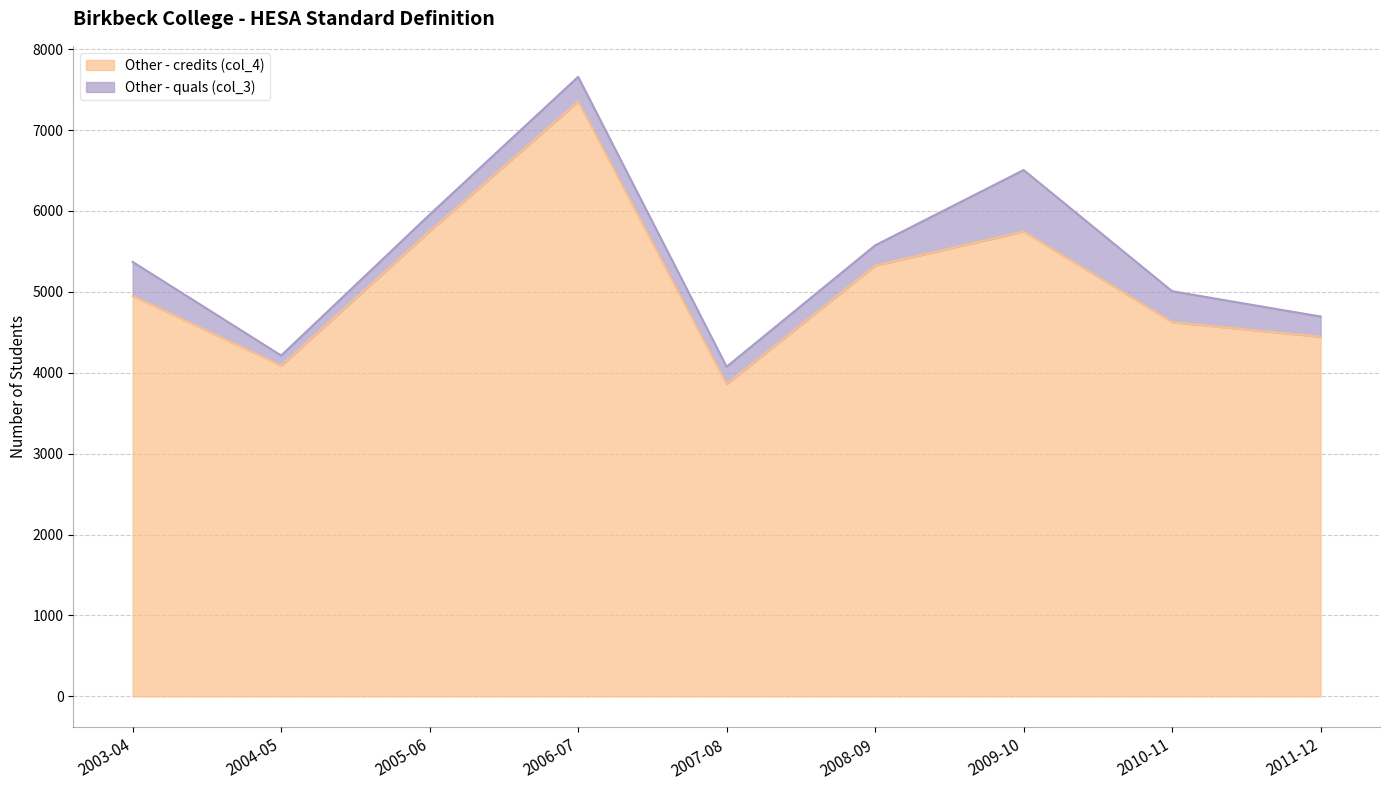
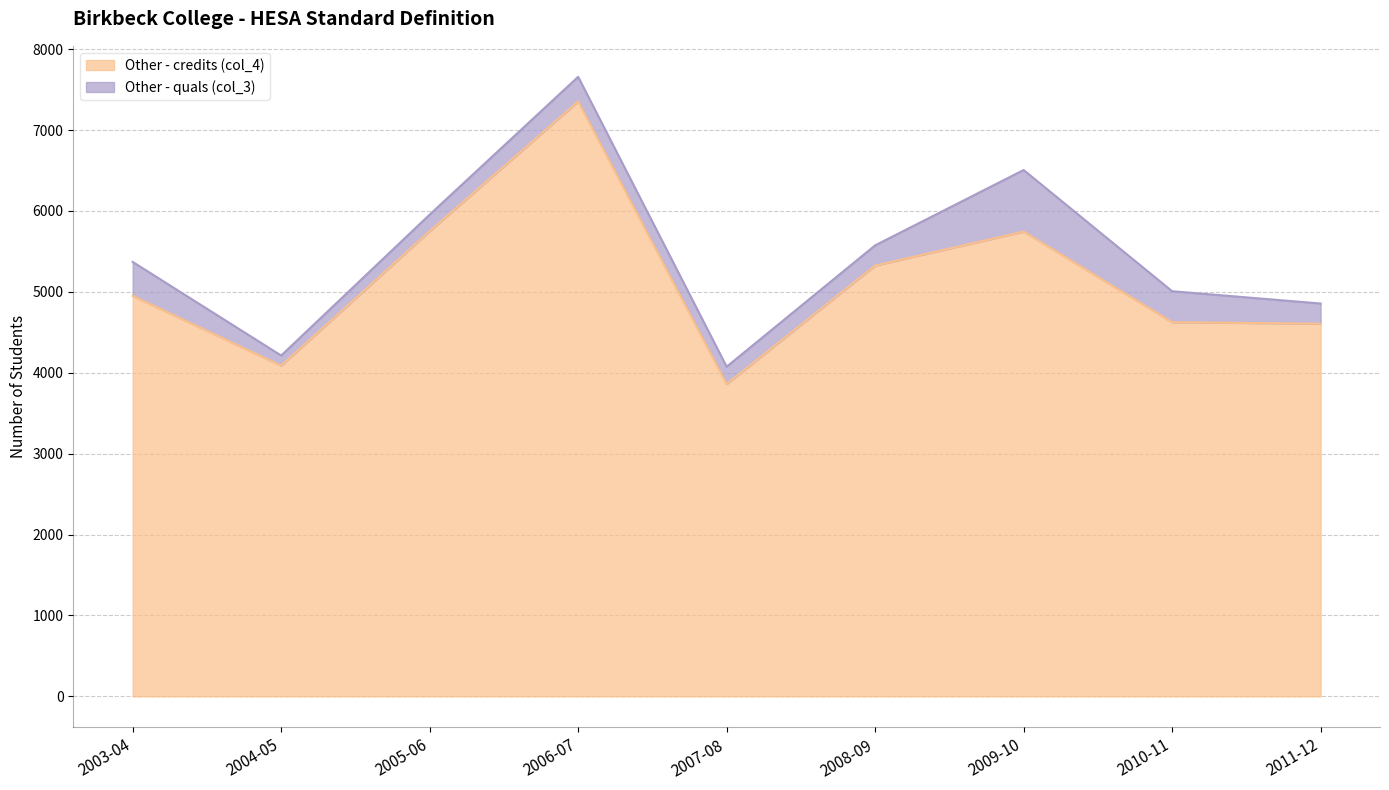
  {
    "Other - credits (col_4)": {
      "2003-04": 5000,
      "2004-05": 4100,
      "2005-06": 5800,
      "2006-07": 7400,
      "2007-08": 3900,
      "2008-09": 5300,
      "2009-10": 5700,
      "2010-11": 4600,
-     "2011-12": 4400
+     "2011-12": 4600
    },
    "Other - quals (col_3)": {
      "2003-04": 400,
      "2004-05": 100,
      "2005-06": 200,
      "2006-07": 300,
      "2007-08": 200,
      "2008-09": 300,
      "2009-10": 800,
      "2010-11": 400,
      "2011-12": 300
    }
  }
